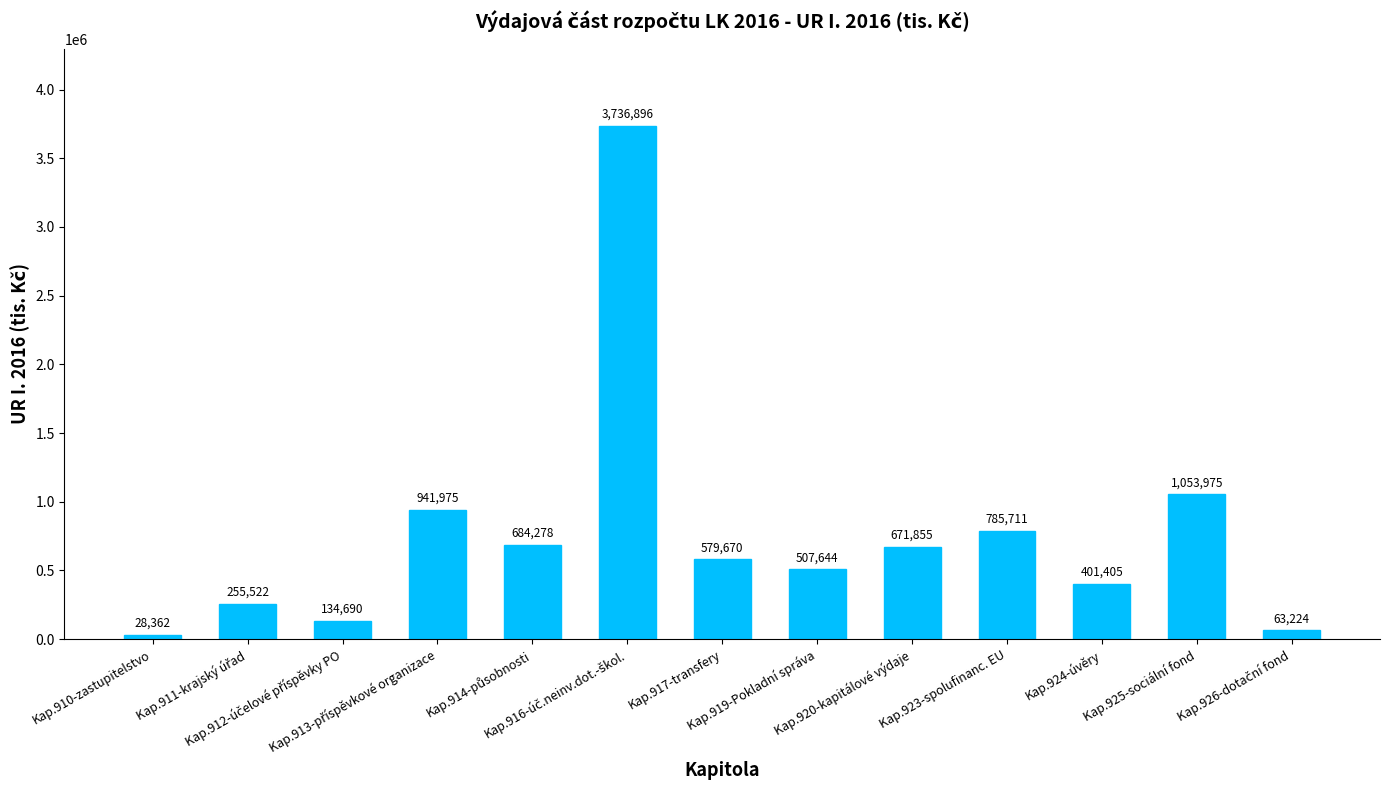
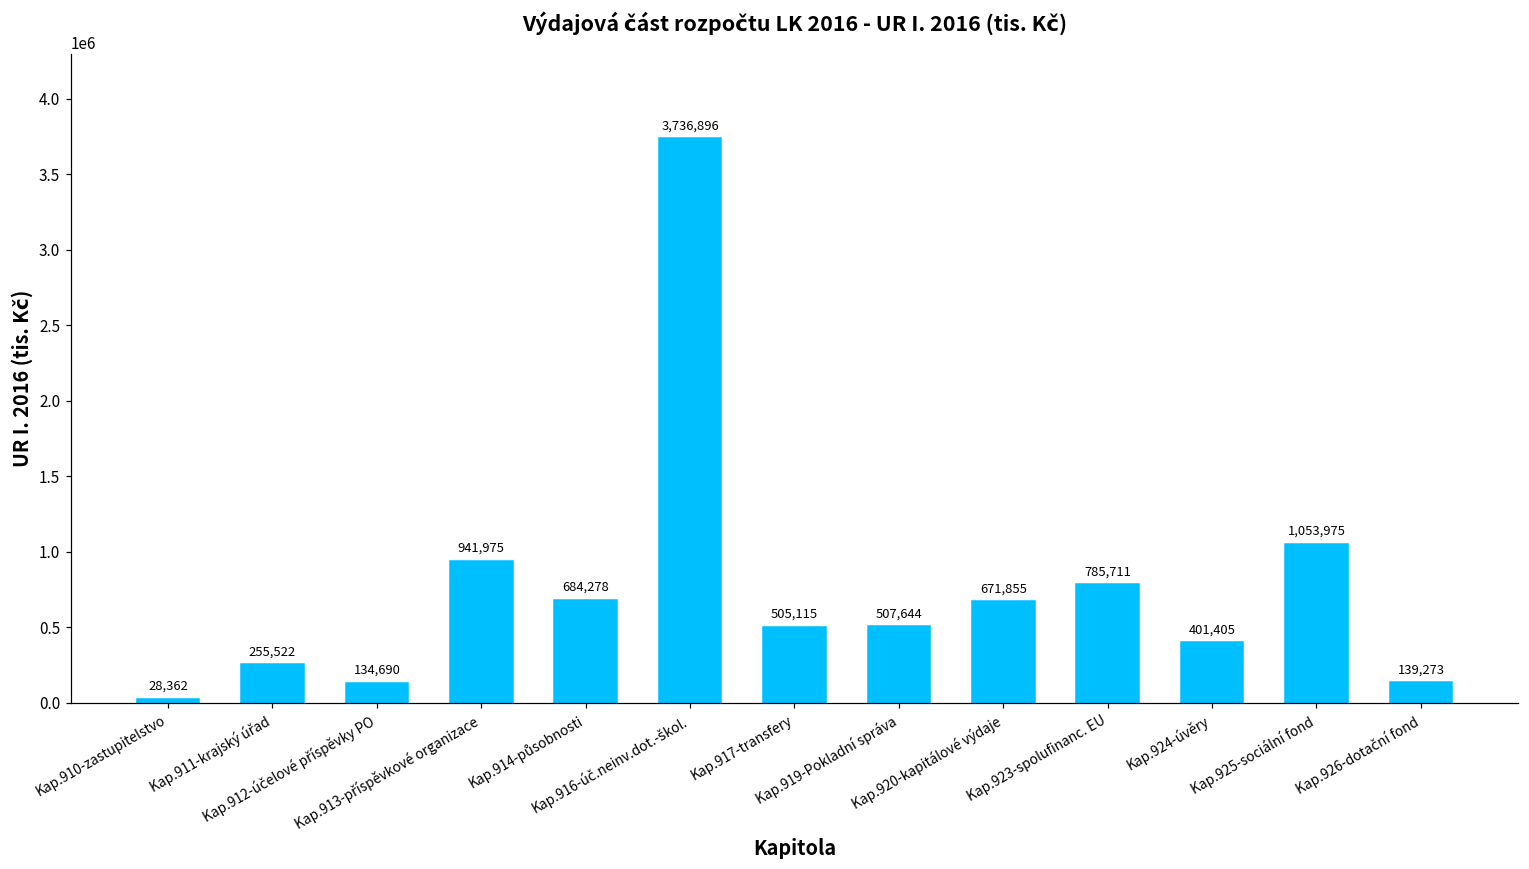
  {
    "Kap.910-zastupitelstvo": "28,362",
    "Kap.911-krajský úřad": "255,522",
    "Kap.912-účelové příspěvky PO": "134,690",
    "Kap.913-příspěvkové organizace": "941,975",
    "Kap.914-působnosti": "684,278",
    "Kap.916-úč.neinv.dot.-škol.": "3,736,896",
-   "Kap.917-transfery": "579,670",
+   "Kap.917-transfery": "505,115",
    "Kap.919-Pokladní správa": "507,644",
    "Kap.920-kapitálové výdaje": "671,855",
    "Kap.923-spolufinanc. EU": "785,711",
    "Kap.924-úvěry": "401,405",
    "Kap.925-sociální fond": "1,053,975",
-   "Kap.926-dotační fond": "63,224"
+   "Kap.926-dotační fond": "139,273"
  }
